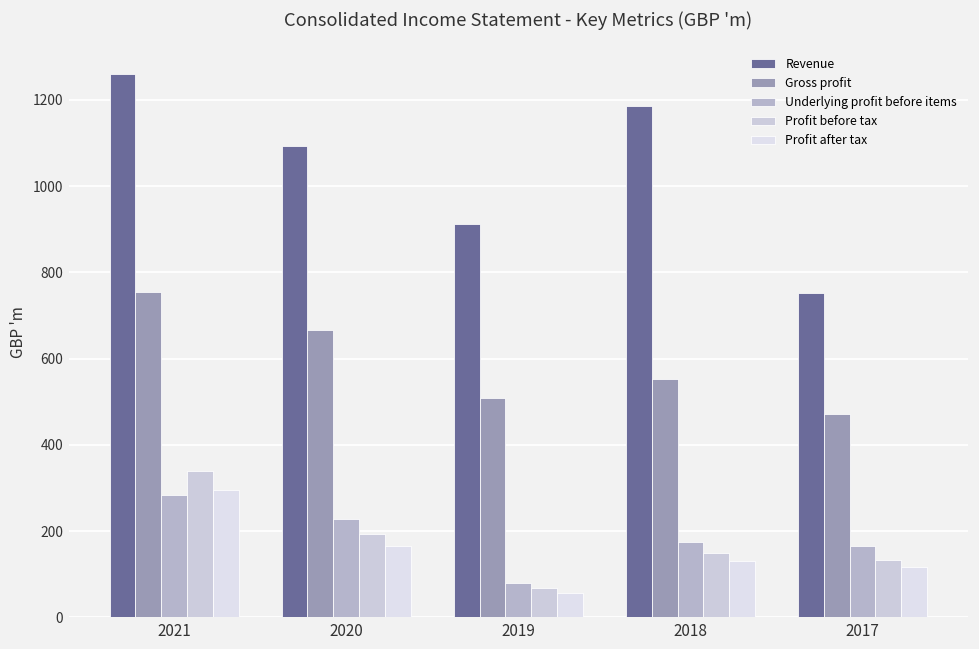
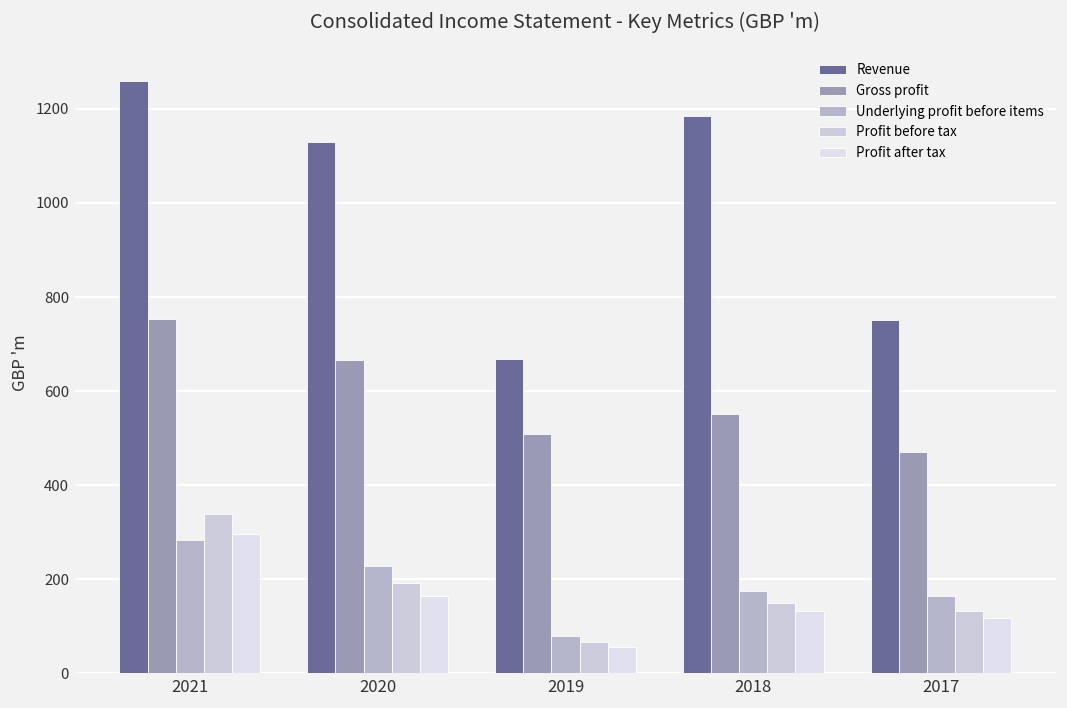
  {
    "Revenue": {
      "2021": 1260,
-     "2020": 1090,
-     "2019": 910,
+     "2020": 1130,
+     "2019": 670,
      "2018": 1190,
      "2017": 750
    }
  }
